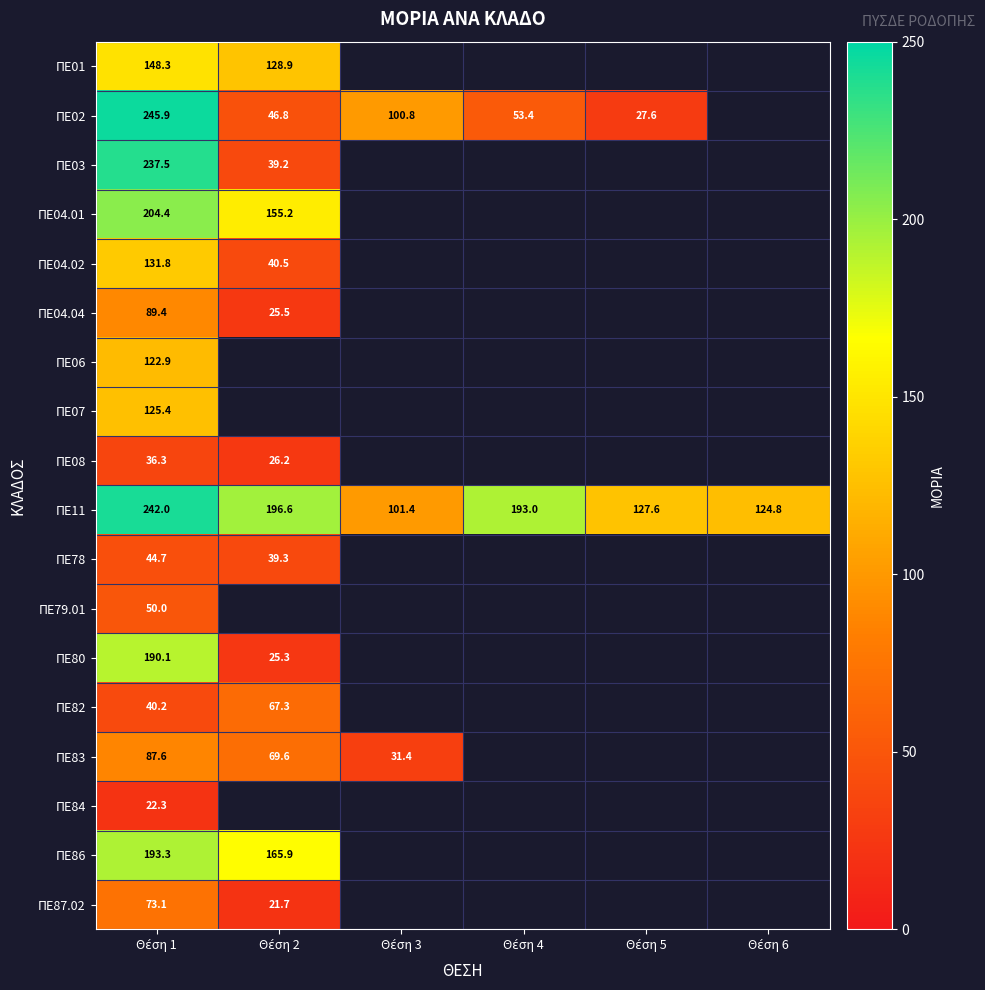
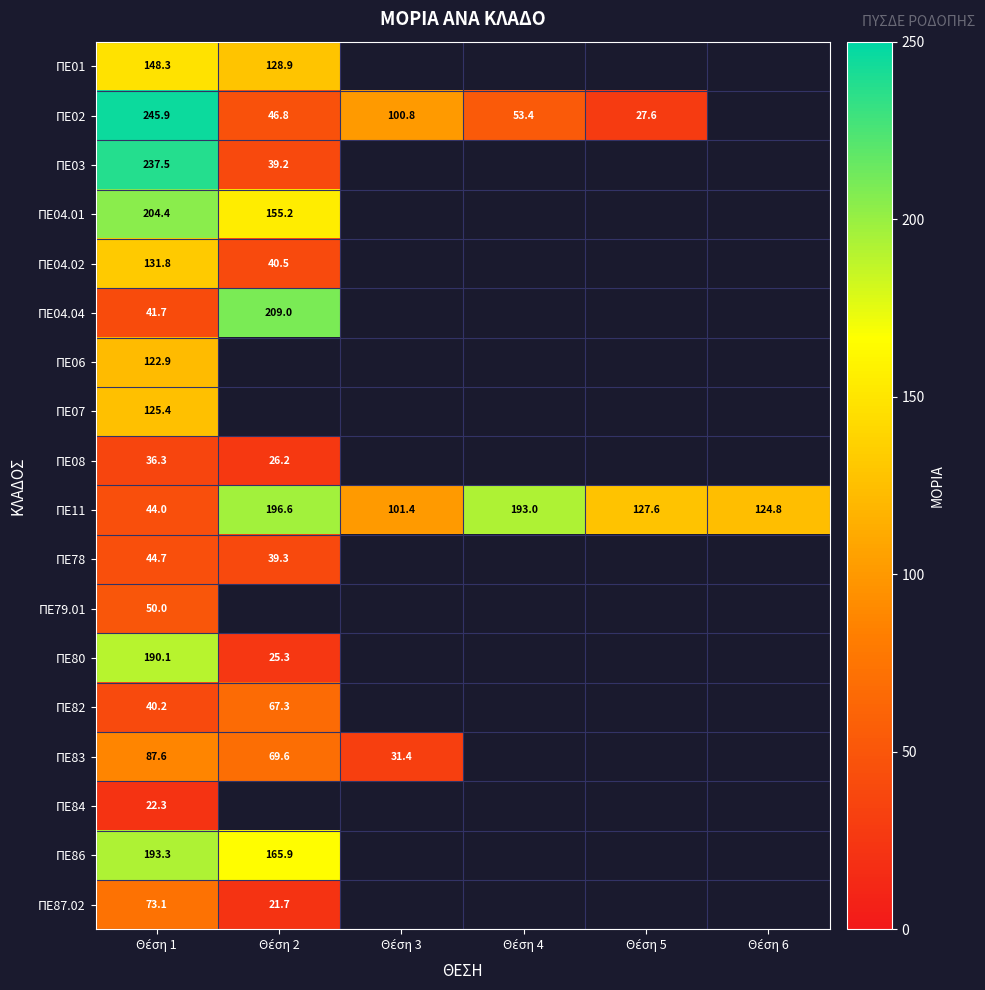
  {
    "ΠΕ01": {
      "Θέση 1": 148.3,
      "Θέση 2": 128.9
    },
    "ΠΕ02": {
      "Θέση 1": 245.9,
      "Θέση 2": 46.8,
      "Θέση 3": 100.8,
      "Θέση 4": 53.4,
      "Θέση 5": 27.6
    },
    "ΠΕ03": {
      "Θέση 1": 237.5,
      "Θέση 2": 39.2
    },
    "ΠΕ04.01": {
      "Θέση 1": 204.4,
      "Θέση 2": 155.2
    },
    "ΠΕ04.02": {
      "Θέση 1": 131.8,
      "Θέση 2": 40.5
    },
    "ΠΕ04.04": {
-     "Θέση 1": 89.4,
-     "Θέση 2": 25.5
+     "Θέση 1": 41.7,
+     "Θέση 2": 209.0
    },
    "ΠΕ06": {
      "Θέση 1": 122.9
    },
    "ΠΕ07": {
      "Θέση 1": 125.4
    },
    "ΠΕ08": {
      "Θέση 1": 36.3,
      "Θέση 2": 26.2
    },
    "ΠΕ11": {
-     "Θέση 1": 242.0,
+     "Θέση 1": 44.0,
      "Θέση 2": 196.6,
      "Θέση 3": 101.4,
      "Θέση 4": 193.0,
      "Θέση 5": 127.6,
      "Θέση 6": 124.8
    },
    "ΠΕ78": {
      "Θέση 1": 44.7,
      "Θέση 2": 39.3
    },
    "ΠΕ79.01": {
      "Θέση 1": 50.0
    },
    "ΠΕ80": {
      "Θέση 1": 190.1,
      "Θέση 2": 25.3
    },
    "ΠΕ82": {
      "Θέση 1": 40.2,
      "Θέση 2": 67.3
    },
    "ΠΕ83": {
      "Θέση 1": 87.6,
      "Θέση 2": 69.6,
      "Θέση 3": 31.4
    },
    "ΠΕ84": {
      "Θέση 1": 22.3
    },
    "ΠΕ86": {
      "Θέση 1": 193.3,
      "Θέση 2": 165.9
    },
    "ΠΕ87.02": {
      "Θέση 1": 73.1,
      "Θέση 2": 21.7
    }
  }
